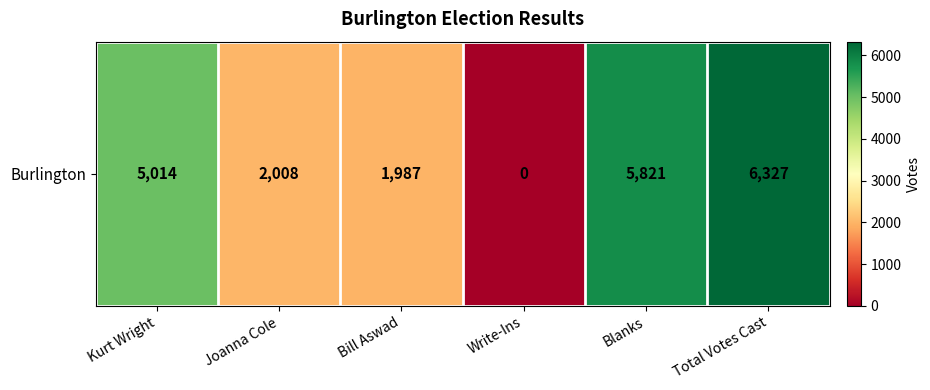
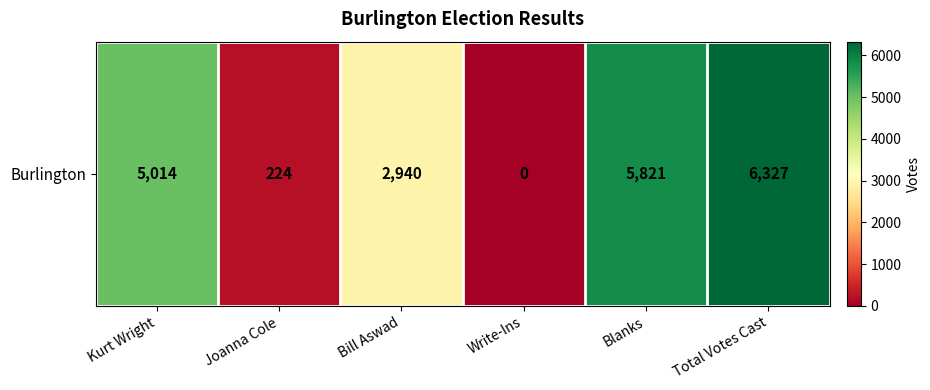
  {
    "Burlington": {
      "Kurt Wright": "5,014",
-     "Joanna Cole": "2,008",
-     "Bill Aswad": "1,987",
+     "Joanna Cole": "224",
+     "Bill Aswad": "2,940",
      "Write-Ins": "0",
      "Blanks": "5,821",
      "Total Votes Cast": "6,327"
    }
  }
